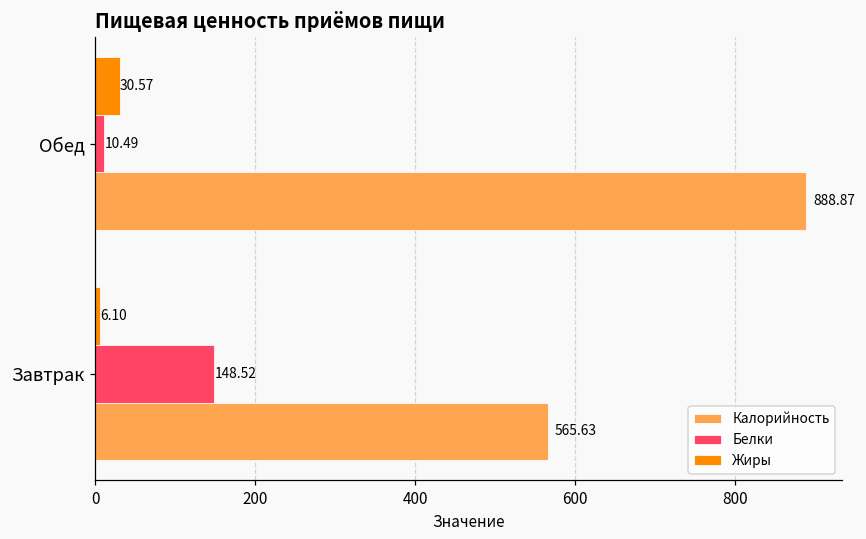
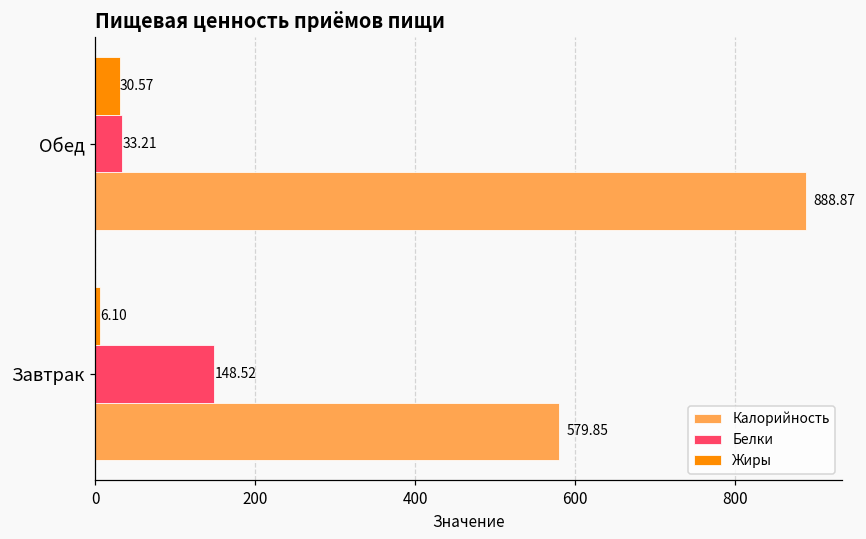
  {
    "Калорийность": {
      "Обед": 888.87,
-     "Завтрак": 565.63
+     "Завтрак": 579.85
    },
    "Белки": {
-     "Обед": 10.49,
+     "Обед": 33.21,
      "Завтрак": 148.52
    },
    "Жиры": {
      "Обед": 30.57,
      "Завтрак": 6.10
    }
  }
